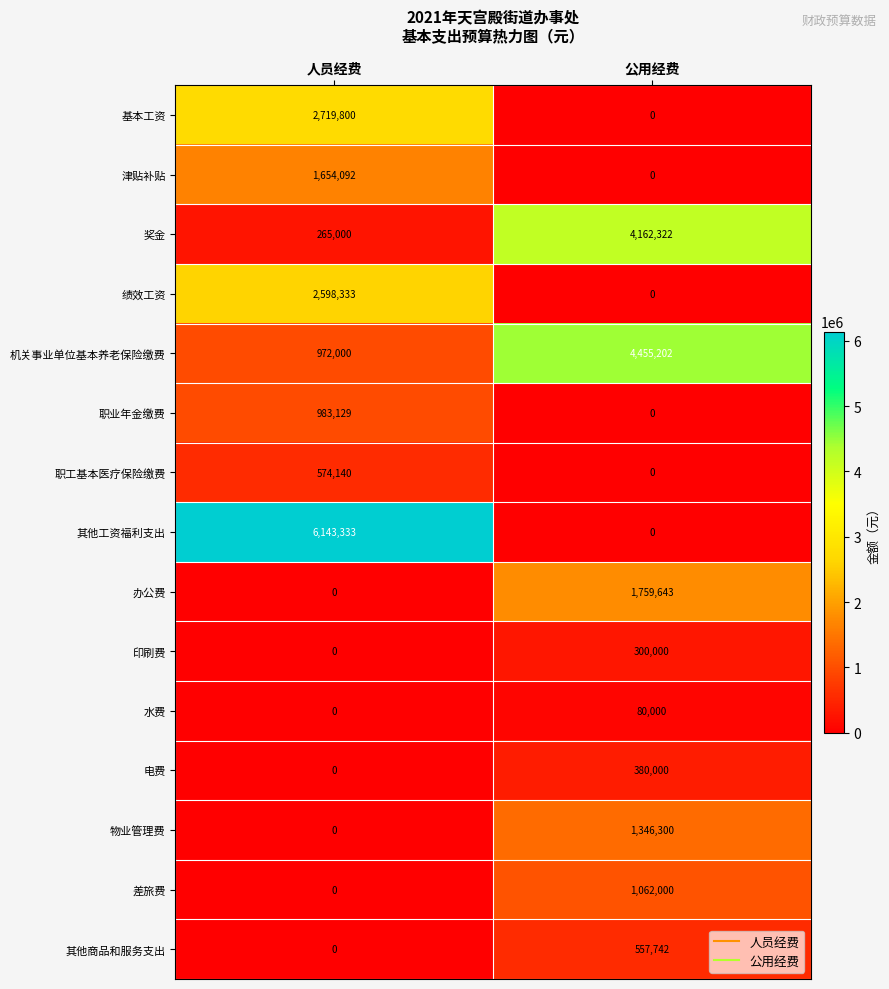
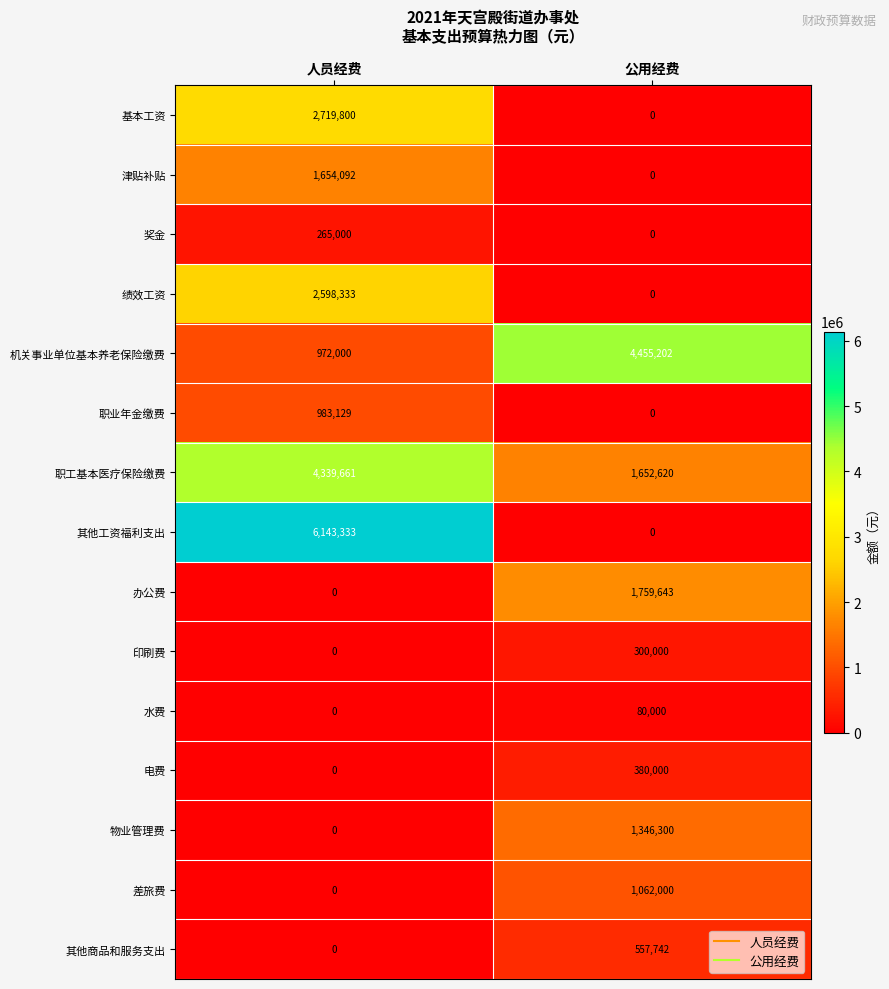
  {
    "基本工资": {
      "人员经费": "2,719,800",
      "公用经费": "0"
    },
    "津贴补贴": {
      "人员经费": "1,654,092",
      "公用经费": "0"
    },
    "奖金": {
      "人员经费": "265,000",
-     "公用经费": "4,162,322"
+     "公用经费": "0"
    },
    "绩效工资": {
      "人员经费": "2,598,333",
      "公用经费": "0"
    },
    "机关事业单位基本养老保险缴费": {
      "人员经费": "972,000",
      "公用经费": "4,455,202"
    },
    "职业年金缴费": {
      "人员经费": "983,129",
      "公用经费": "0"
    },
    "职工基本医疗保险缴费": {
-     "人员经费": "574,140",
-     "公用经费": "0"
+     "人员经费": "4,339,661",
+     "公用经费": "1,652,620"
    },
    "其他工资福利支出": {
      "人员经费": "6,143,333",
      "公用经费": "0"
    },
    "办公费": {
      "人员经费": "0",
      "公用经费": "1,759,643"
    },
    "印刷费": {
      "人员经费": "0",
      "公用经费": "300,000"
    },
    "水费": {
      "人员经费": "0",
      "公用经费": "80,000"
    },
    "电费": {
      "人员经费": "0",
      "公用经费": "380,000"
    },
    "物业管理费": {
      "人员经费": "0",
      "公用经费": "1,346,300"
    },
    "差旅费": {
      "人员经费": "0",
      "公用经费": "1,062,000"
    },
    "其他商品和服务支出": {
      "人员经费": "0",
      "公用经费": "557,742"
    }
  }
